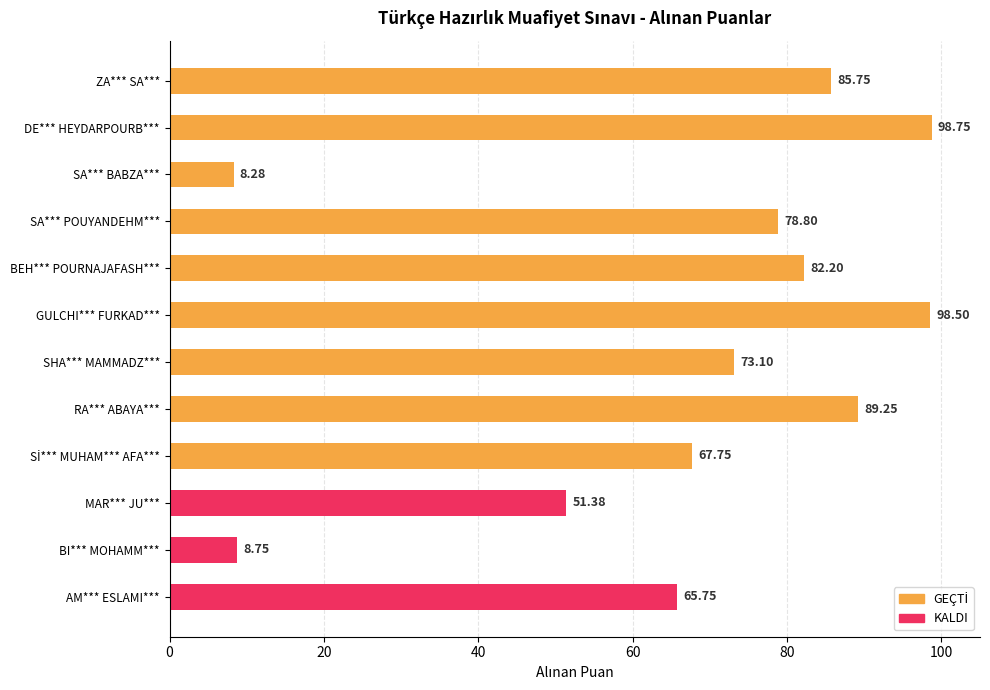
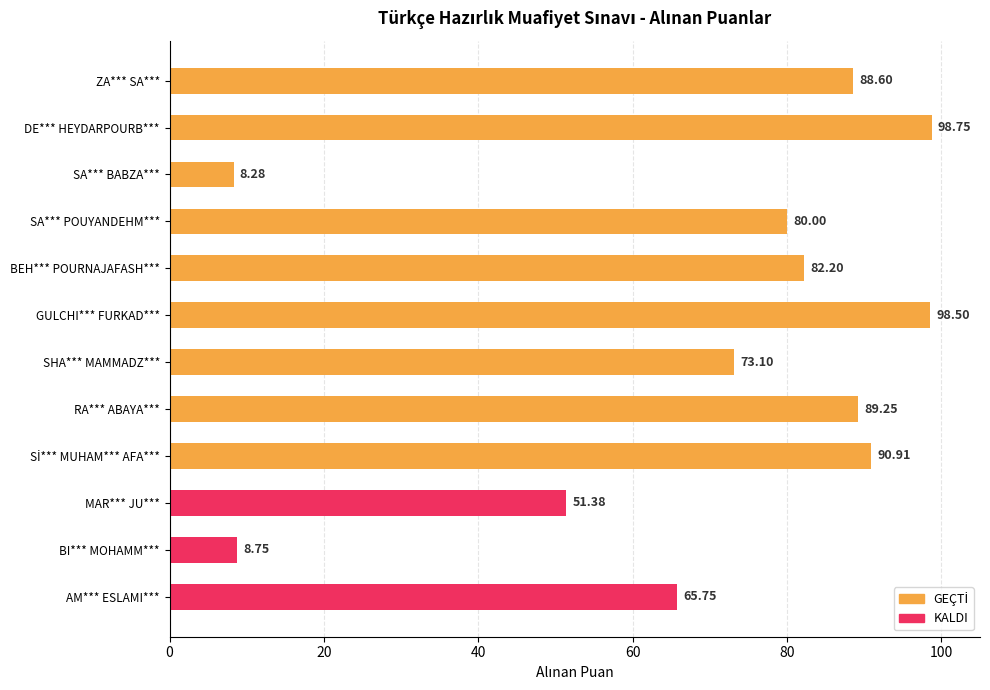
  {
-   "ZA*** SA***": 85.75,
+   "ZA*** SA***": 88.60,
    "DE*** HEYDARPOURB***": 98.75,
    "SA*** BABZA***": 8.28,
-   "SA*** POUYANDEHM***": 78.80,
+   "SA*** POUYANDEHM***": 80.00,
    "BEH*** POURNAJAFASH***": 82.20,
    "GULCHI*** FURKAD***": 98.50,
    "SHA*** MAMMADZ***": 73.10,
    "RA*** ABAYA***": 89.25,
-   "Sİ*** MUHAM*** AFA***": 67.75,
+   "Sİ*** MUHAM*** AFA***": 90.91,
    "MAR*** JU***": 51.38,
    "BI*** MOHAMM***": 8.75,
    "AM*** ESLAMI***": 65.75
  }
